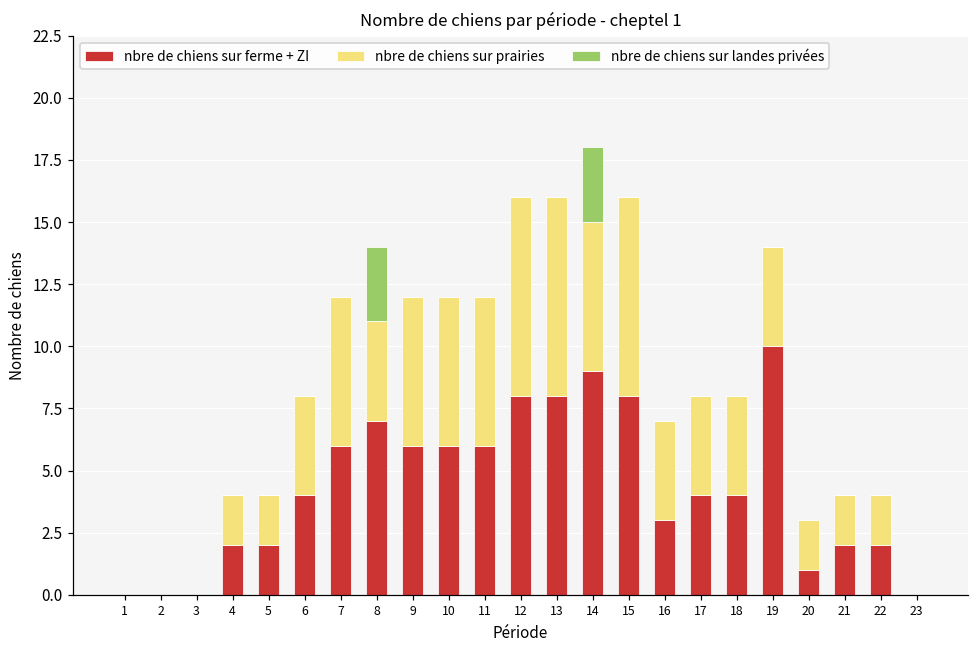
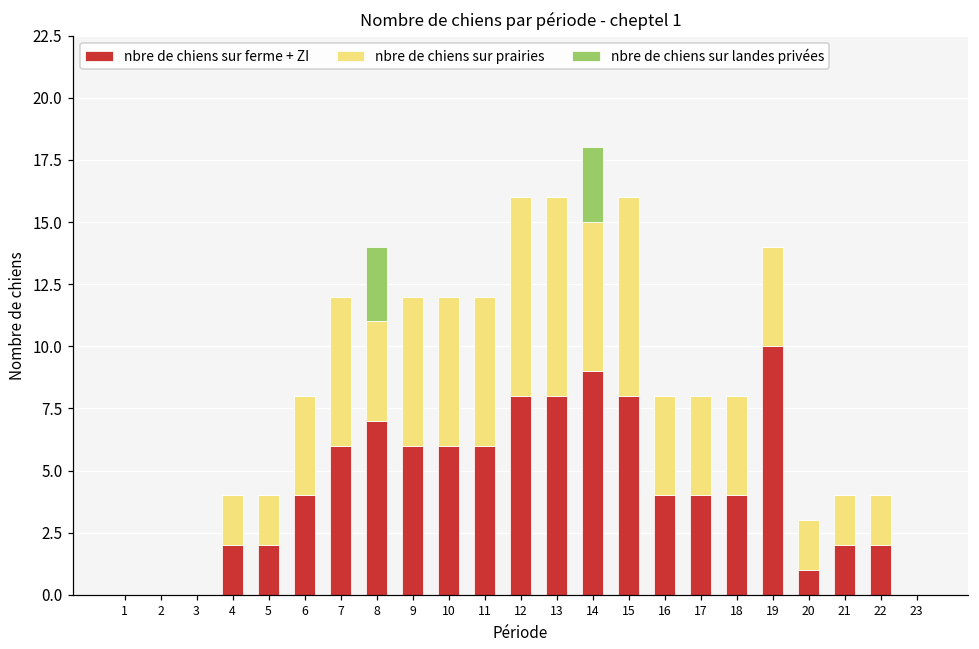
  {
    "nbre de chiens sur ferme + ZI": {
      "1": 0,
      "2": 0,
      "3": 0,
      "4": 2,
      "5": 2,
      "6": 4,
      "7": 6,
      "8": 7,
      "9": 6,
      "10": 6,
      "11": 6,
      "12": 8,
      "13": 8,
      "14": 9,
      "15": 8,
-     "16": 3,
+     "16": 4,
      "17": 4,
      "18": 4,
      "19": 10,
      "20": 1,
      "21": 2,
      "22": 2,
      "23": 0
    },
    "nbre de chiens sur prairies": {
      "1": 0,
      "2": 0,
      "3": 0,
      "4": 2,
      "5": 2,
      "6": 4,
      "7": 6,
      "8": 4,
      "9": 6,
      "10": 6,
      "11": 6,
      "12": 8,
      "13": 8,
      "14": 6,
      "15": 8,
      "16": 4,
      "17": 4,
      "18": 4,
      "19": 4,
      "20": 2,
      "21": 2,
      "22": 2,
      "23": 0
    },
    "nbre de chiens sur landes privées": {
      "1": 0,
      "2": 0,
      "3": 0,
      "4": 0,
      "5": 0,
      "6": 0,
      "7": 0,
      "8": 3,
      "9": 0,
      "10": 0,
      "11": 0,
      "12": 0,
      "13": 0,
      "14": 3,
      "15": 0,
      "16": 0,
      "17": 0,
      "18": 0,
      "19": 0,
      "20": 0,
      "21": 0,
      "22": 0,
      "23": 0
    }
  }
